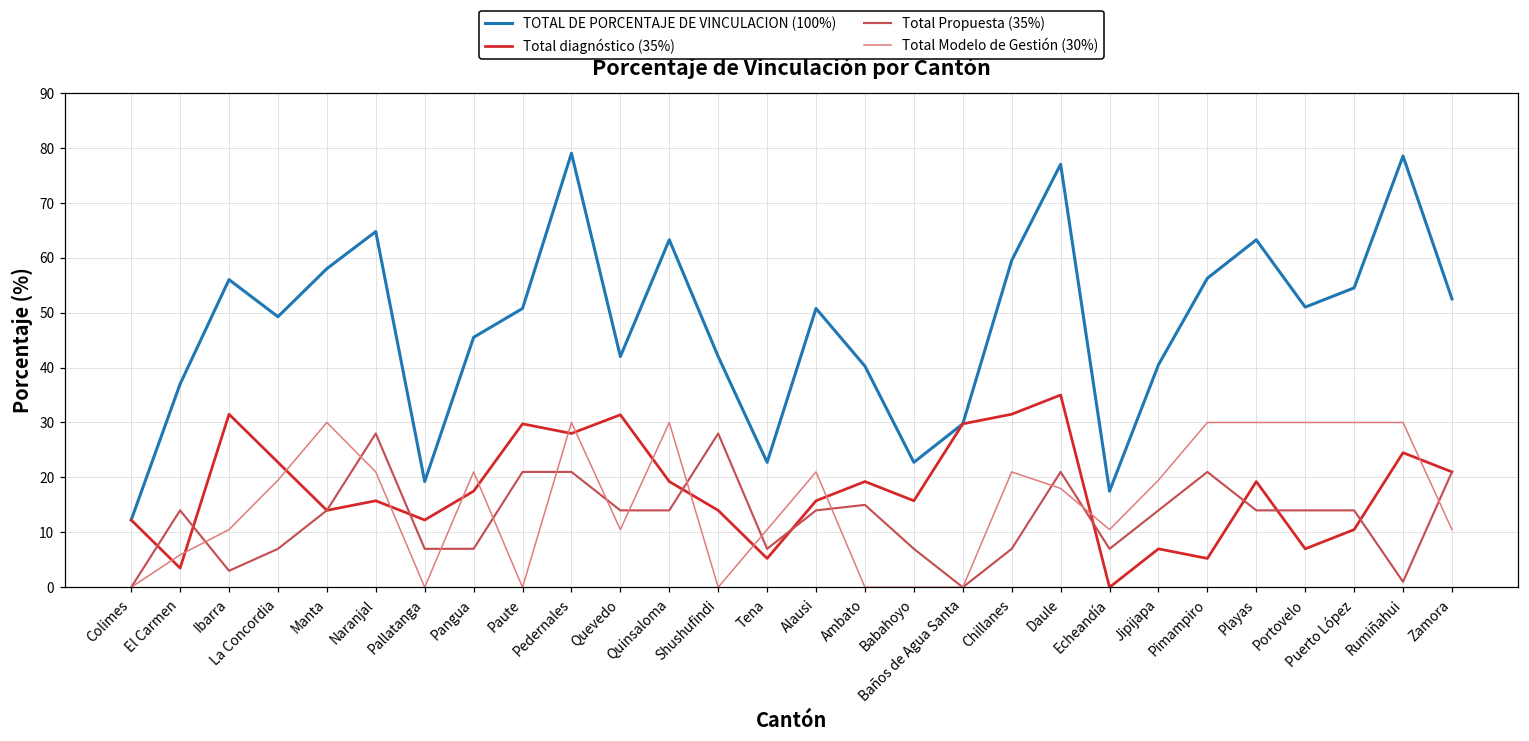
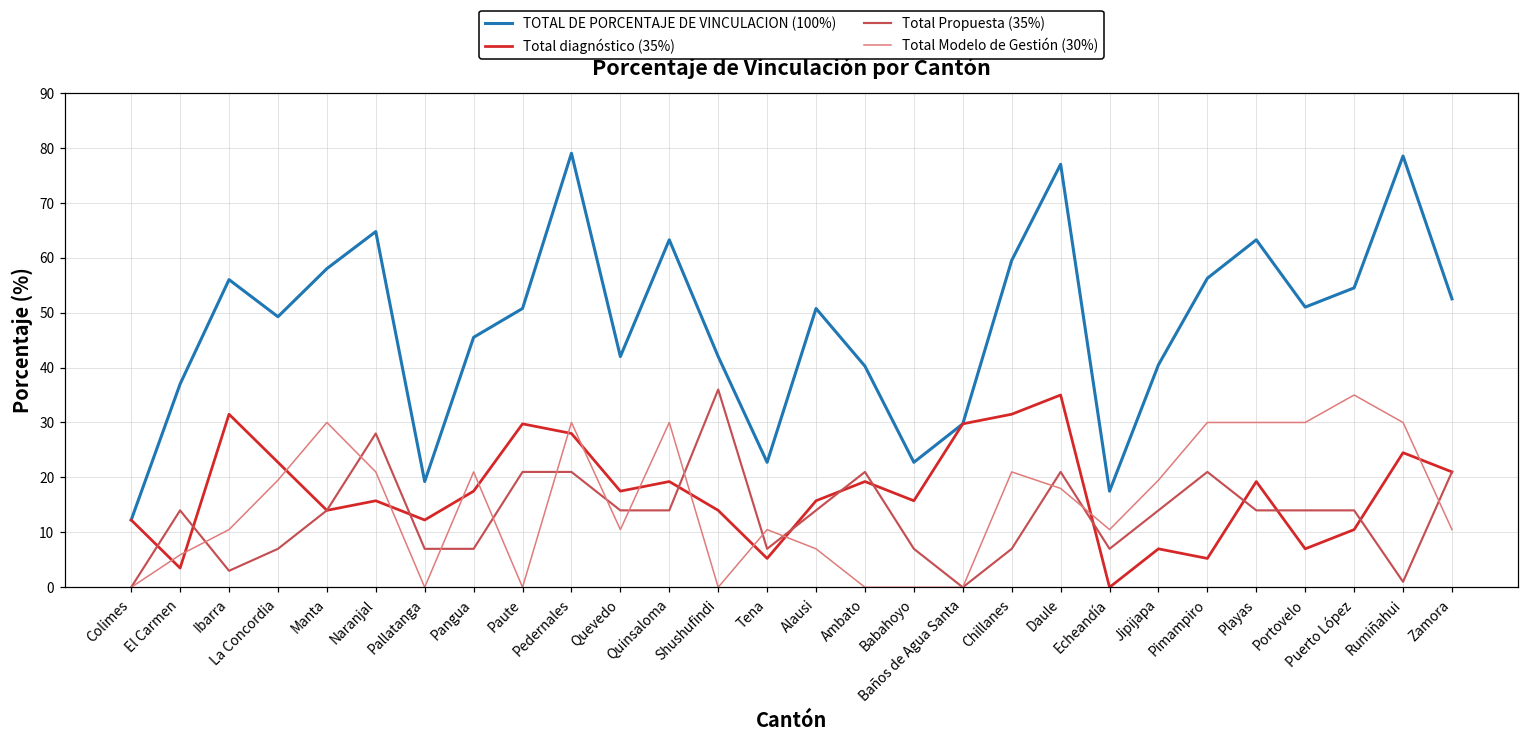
  {
    "TOTAL DE PORCENTAJE DE VINCULACION (100%)": {
      "El Carmen": 37,
      "Ibarra": 56,
      "La Concordia": 49,
      "Manta": 58,
      "Naranjal": 65,
      "Pallatanga": 19,
      "Pangua": 46,
      "Paute": 51,
      "Pedernales": 79,
      "Quevedo": 42,
      "Quinsaloma": 63,
      "Shushufindi": 42,
      "Tena": 23,
      "Alausi": 51,
      "Ambato": 40,
      "Babahoyo": 23,
      "Chillanes": 60,
      "Daule": 77,
      "Echeandía": 18,
      "Jipijapa": 41,
      "Pimampiro": 56,
      "Playas": 63,
      "Portovelo": 51,
      "Puerto López": 55,
      "Rumiñahui": 79,
      "Zamora": 53
    },
    "Total diagnóstico (35%)": {
      "El Carmen": 4,
      "Ibarra": 32,
      "La Concordia": 23,
      "Naranjal": 16,
      "Pallatanga": 12,
      "Pangua": 18,
      "Paute": 30,
      "Pedernales": 28,
-     "Quevedo": 31,
+     "Quevedo": 18,
      "Quinsaloma": 19,
      "Shushufindi": 14,
      "Tena": 5,
      "Alausi": 16,
      "Ambato": 19,
      "Babahoyo": 16,
      "Chillanes": 32,
      "Daule": 35,
      "Echeandía": 0,
      "Jipijapa": 7,
      "Pimampiro": 5,
      "Playas": 19,
      "Portovelo": 7,
      "Puerto López": 11,
      "Rumiñahui": 25
    },
    "Total Propuesta (35%)": {
      "El Carmen": 14,
      "Ibarra": 3,
      "La Concordia": 7,
      "Naranjal": 28,
      "Pallatanga": 7,
      "Pangua": 7,
      "Paute": 21,
      "Pedernales": 21,
      "Quevedo": 14,
      "Quinsaloma": 14,
-     "Shushufindi": 28,
+     "Shushufindi": 36,
      "Tena": 7,
      "Alausi": 14,
-     "Ambato": 15,
+     "Ambato": 21,
      "Babahoyo": 7,
      "Chillanes": 7,
      "Daule": 21,
      "Echeandía": 7,
      "Jipijapa": 14,
      "Pimampiro": 21,
      "Playas": 14,
      "Portovelo": 14,
      "Puerto López": 14,
      "Rumiñahui": 1
    },
    "Total Modelo de Gestión (30%)": {
      "El Carmen": 6,
      "Ibarra": 11,
      "La Concordia": 20,
      "Manta": 30,
      "Naranjal": 21,
      "Pallatanga": 0,
      "Pangua": 21,
      "Paute": 0,
      "Pedernales": 30,
      "Quevedo": 11,
      "Quinsaloma": 30,
      "Shushufindi": 0,
      "Tena": 11,
-     "Alausi": 21,
+     "Alausi": 7,
      "Ambato": 0,
      "Babahoyo": 0,
      "Chillanes": 21,
      "Daule": 18,
      "Echeandía": 11,
      "Jipijapa": 20,
      "Pimampiro": 30,
      "Playas": 30,
      "Portovelo": 30,
-     "Puerto López": 30,
+     "Puerto López": 35,
      "Rumiñahui": 30,
      "Zamora": 11
    }
  }
